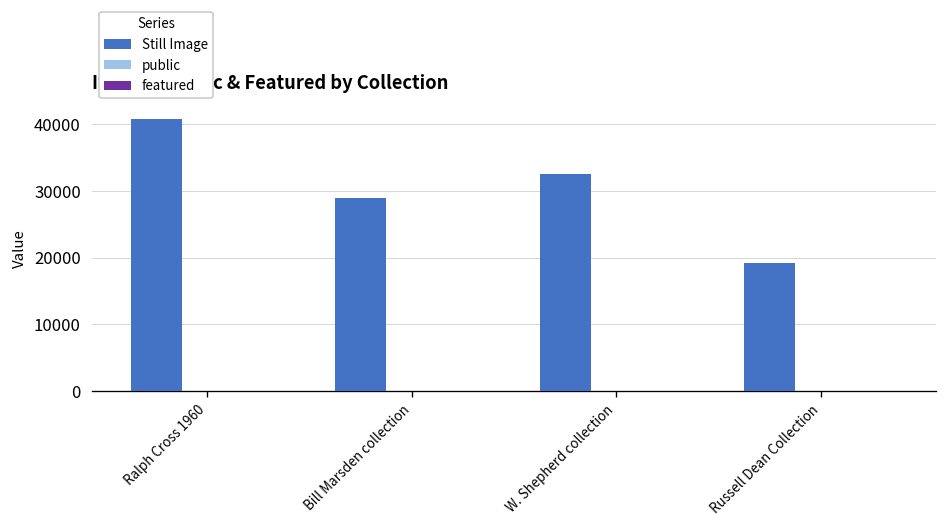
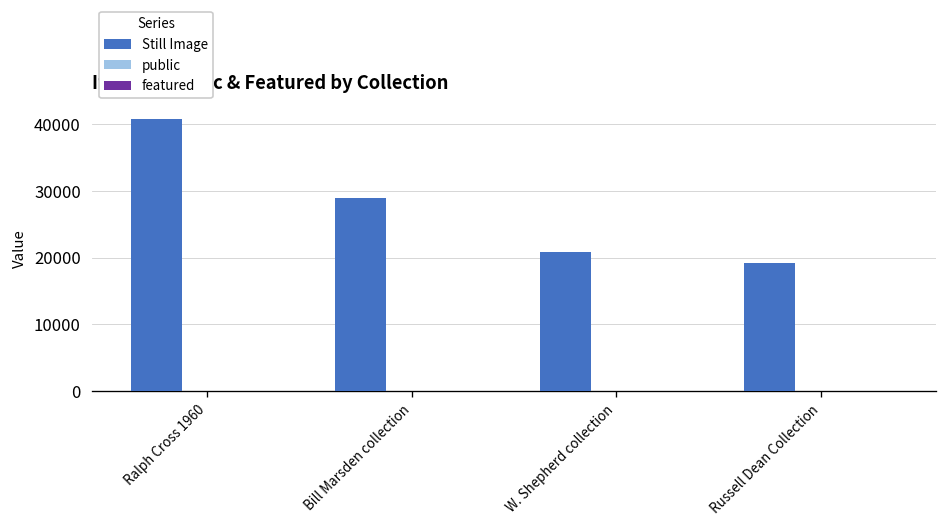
  {
    "Still Image": {
      "Ralph Cross 1960": 41000,
      "Bill Marsden collection": 29000,
-     "W. Shepherd collection": 33000,
+     "W. Shepherd collection": 21000,
      "Russell Dean Collection": 19000
    },
    "featured": {
      "Ralph Cross 1960": 0,
      "Bill Marsden collection": 0,
      "W. Shepherd collection": 0,
      "Russell Dean Collection": 0
    }
  }
